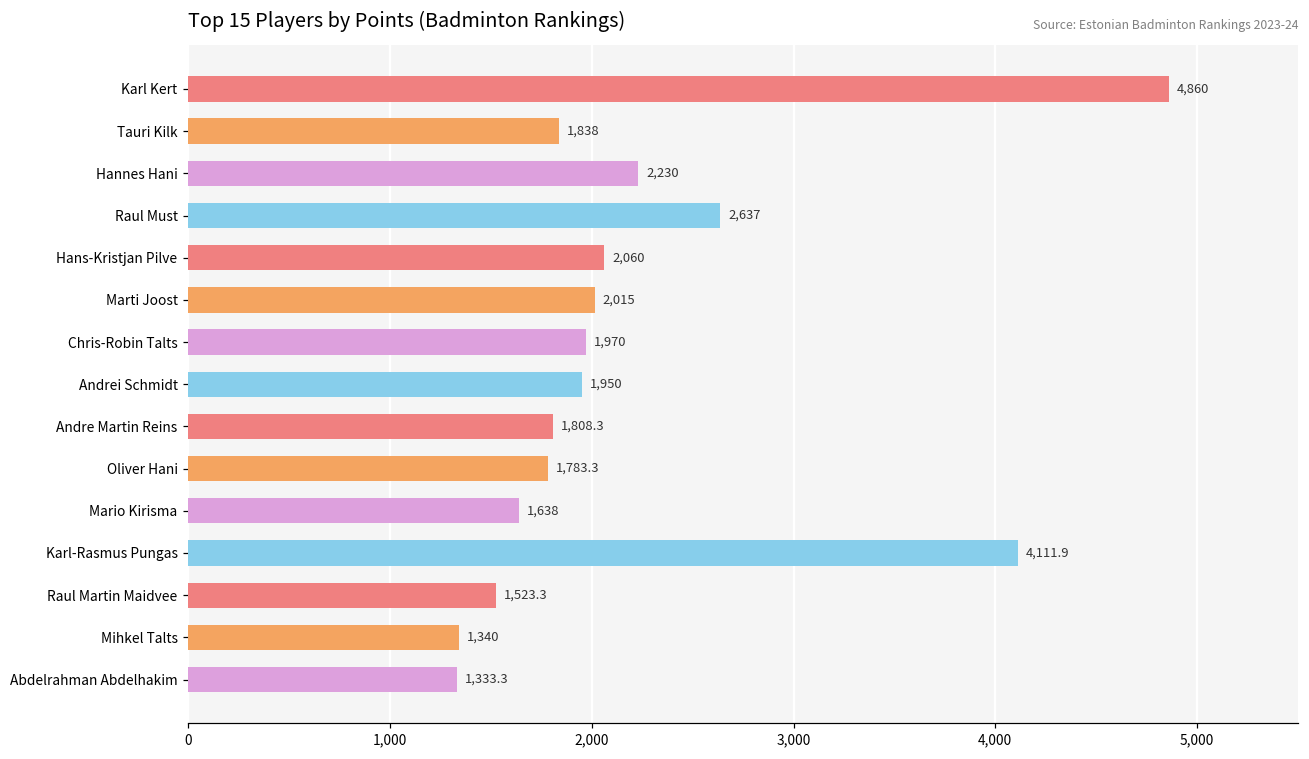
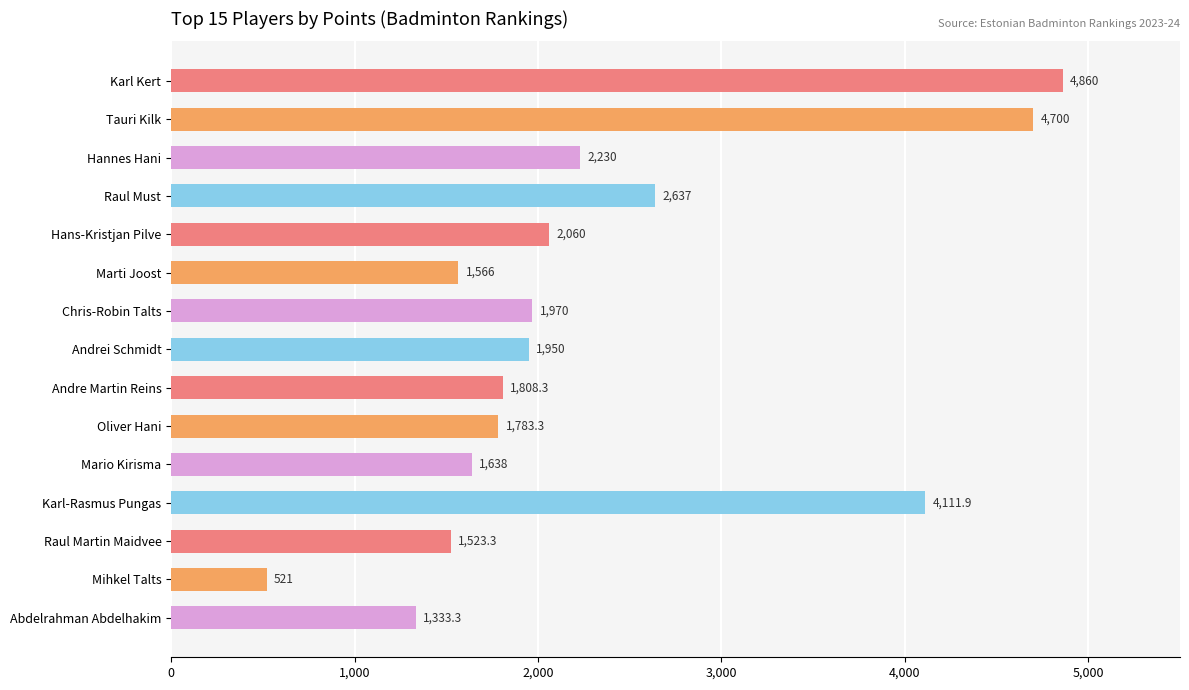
  {
    "Karl Kert": "4,860",
-   "Tauri Kilk": "1,838",
+   "Tauri Kilk": "4,700",
    "Hannes Hani": "2,230",
    "Raul Must": "2,637",
    "Hans-Kristjan Pilve": "2,060",
-   "Marti Joost": "2,015",
+   "Marti Joost": "1,566",
    "Chris-Robin Talts": "1,970",
    "Andrei Schmidt": "1,950",
    "Andre Martin Reins": "1,808.3",
    "Oliver Hani": "1,783.3",
    "Mario Kirisma": "1,638",
    "Karl-Rasmus Pungas": "4,111.9",
    "Raul Martin Maidvee": "1,523.3",
-   "Mihkel Talts": "1,340",
+   "Mihkel Talts": "521",
    "Abdelrahman Abdelhakim": "1,333.3"
  }
